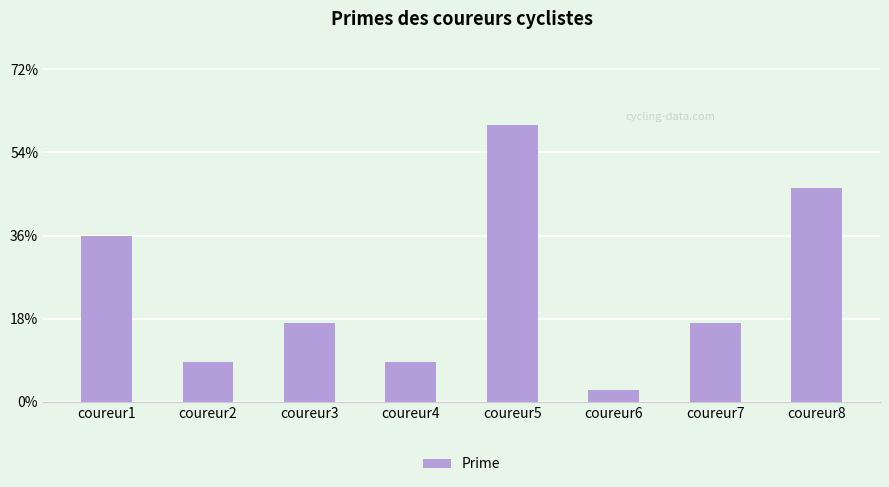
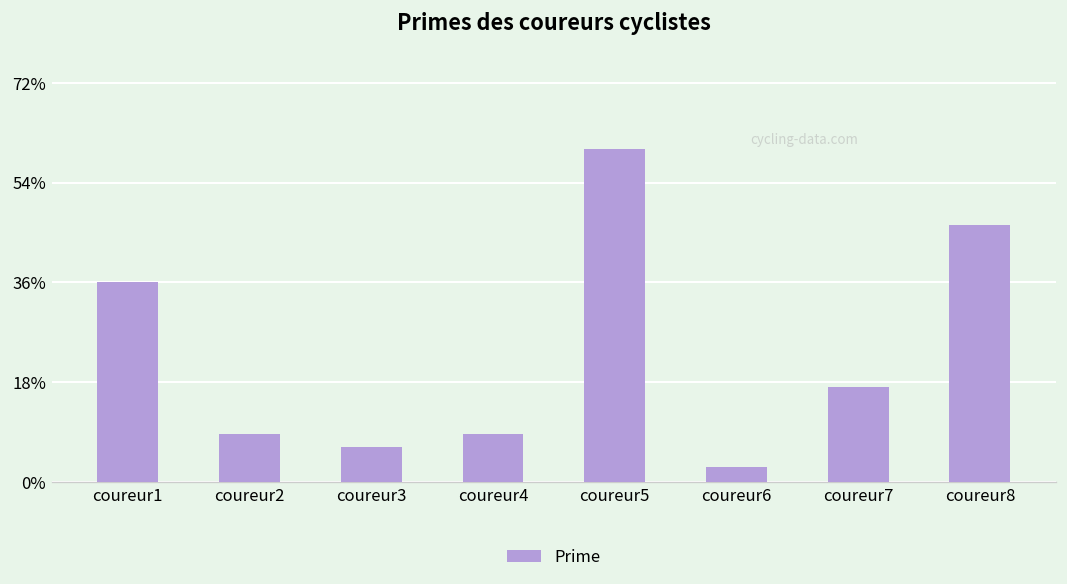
  {
    "coureur1": "36%",
    "coureur2": "9%",
-   "coureur3": "17%",
+   "coureur3": "6%",
    "coureur4": "9%",
    "coureur5": "60%",
    "coureur6": "3%",
    "coureur7": "17%",
    "coureur8": "46%"
  }
